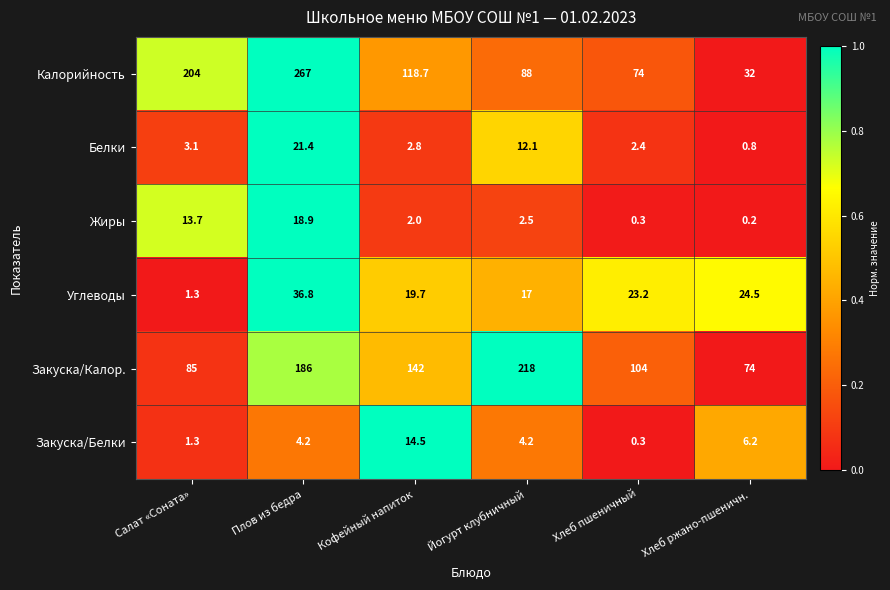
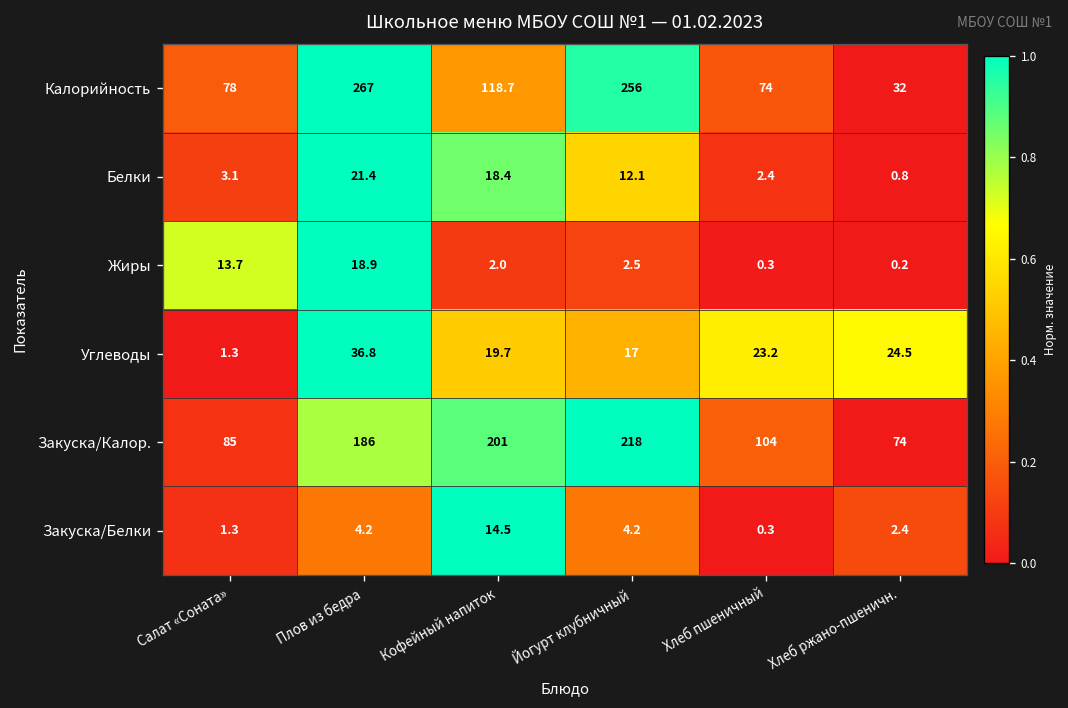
  {
    "Калорийность": {
-     "Салат «Соната»": 204,
+     "Салат «Соната»": 78,
      "Плов из бедра": 267,
      "Кофейный напиток": 118.7,
-     "Йогурт клубничный": 88,
+     "Йогурт клубничный": 256,
      "Хлеб пшеничный": 74,
      "Хлеб ржано-пшеничн.": 32
    },
    "Белки": {
      "Салат «Соната»": 3.1,
      "Плов из бедра": 21.4,
-     "Кофейный напиток": 2.8,
+     "Кофейный напиток": 18.4,
      "Йогурт клубничный": 12.1,
      "Хлеб пшеничный": 2.4,
      "Хлеб ржано-пшеничн.": 0.8
    },
    "Жиры": {
      "Салат «Соната»": 13.7,
      "Плов из бедра": 18.9,
      "Кофейный напиток": 2.0,
      "Йогурт клубничный": 2.5,
      "Хлеб пшеничный": 0.3,
      "Хлеб ржано-пшеничн.": 0.2
    },
    "Углеводы": {
      "Салат «Соната»": 1.3,
      "Плов из бедра": 36.8,
      "Кофейный напиток": 19.7,
      "Йогурт клубничный": 17,
      "Хлеб пшеничный": 23.2,
      "Хлеб ржано-пшеничн.": 24.5
    },
    "Закуска/Калор.": {
      "Салат «Соната»": 85,
      "Плов из бедра": 186,
-     "Кофейный напиток": 142,
+     "Кофейный напиток": 201,
      "Йогурт клубничный": 218,
      "Хлеб пшеничный": 104,
      "Хлеб ржано-пшеничн.": 74
    },
    "Закуска/Белки": {
      "Салат «Соната»": 1.3,
      "Плов из бедра": 4.2,
      "Кофейный напиток": 14.5,
      "Йогурт клубничный": 4.2,
      "Хлеб пшеничный": 0.3,
-     "Хлеб ржано-пшеничн.": 6.2
+     "Хлеб ржано-пшеничн.": 2.4
    }
  }
